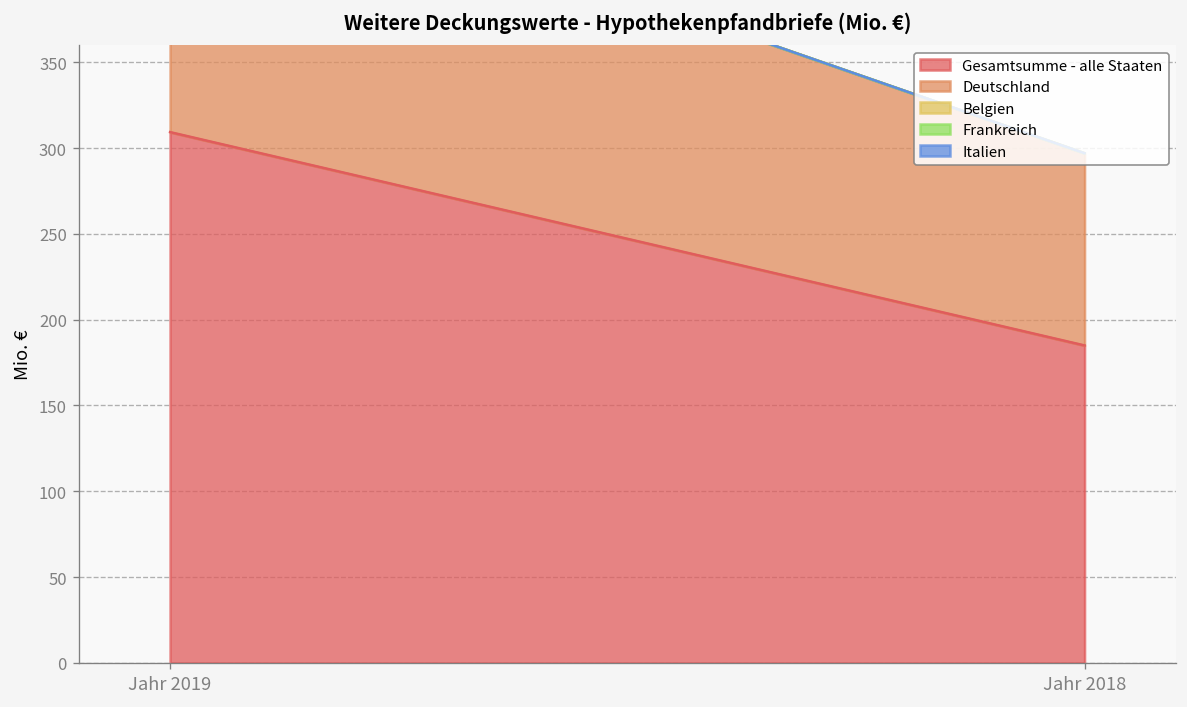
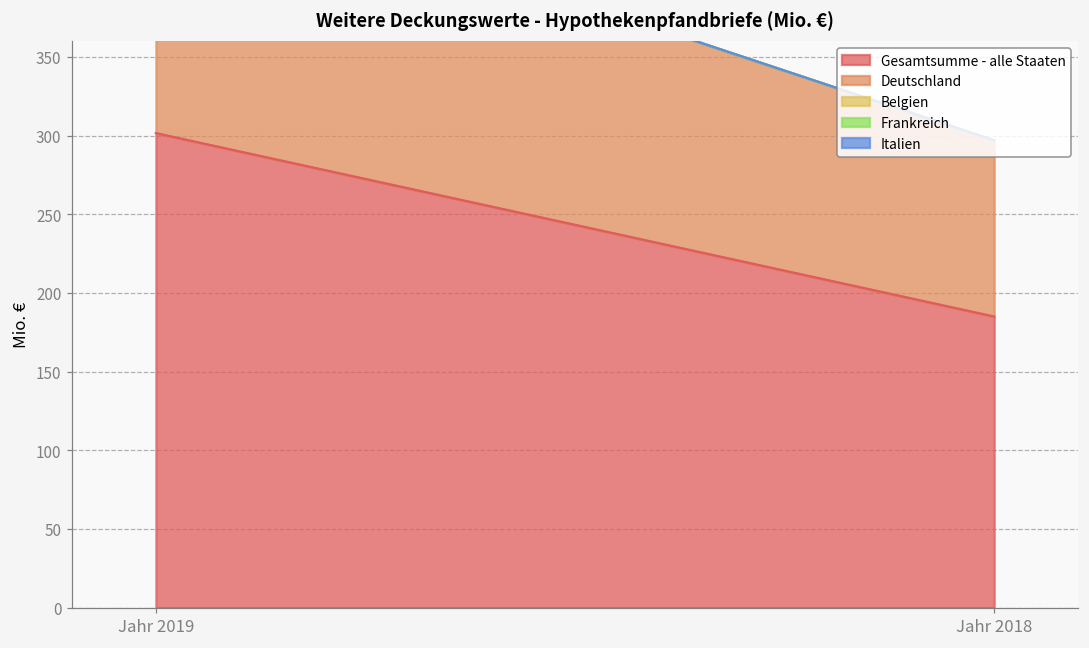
  {
    "Gesamtsumme - alle Staaten": {
-     "Jahr 2019": 309,
+     "Jahr 2019": 302,
      "Jahr 2018": 185
    }
  }
